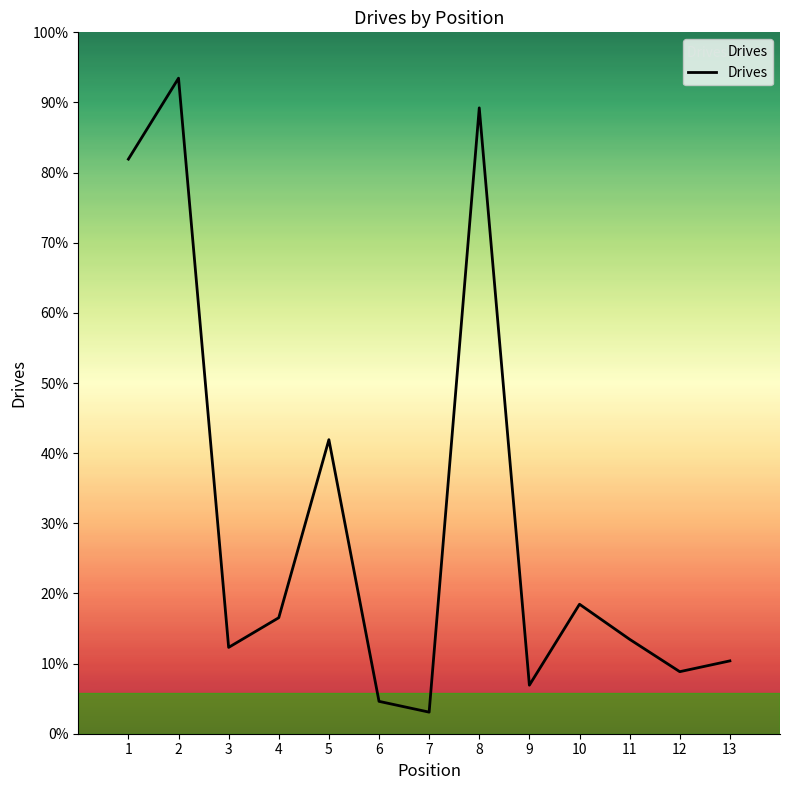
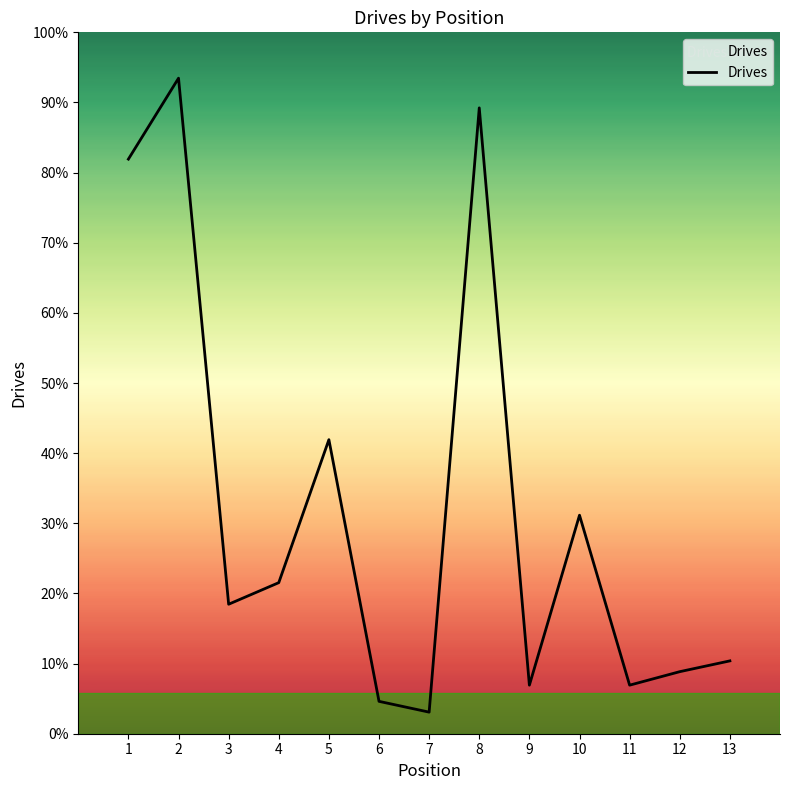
  {
    "1": "82%",
    "2": "93%",
-   "3": "12%",
-   "4": "17%",
+   "3": "18%",
+   "4": "22%",
    "5": "42%",
    "8": "89%",
    "9": "7%",
-   "10": "18%",
-   "11": "13%",
+   "10": "31%",
+   "11": "7%",
    "12": "9%",
    "13": "10%"
  }
